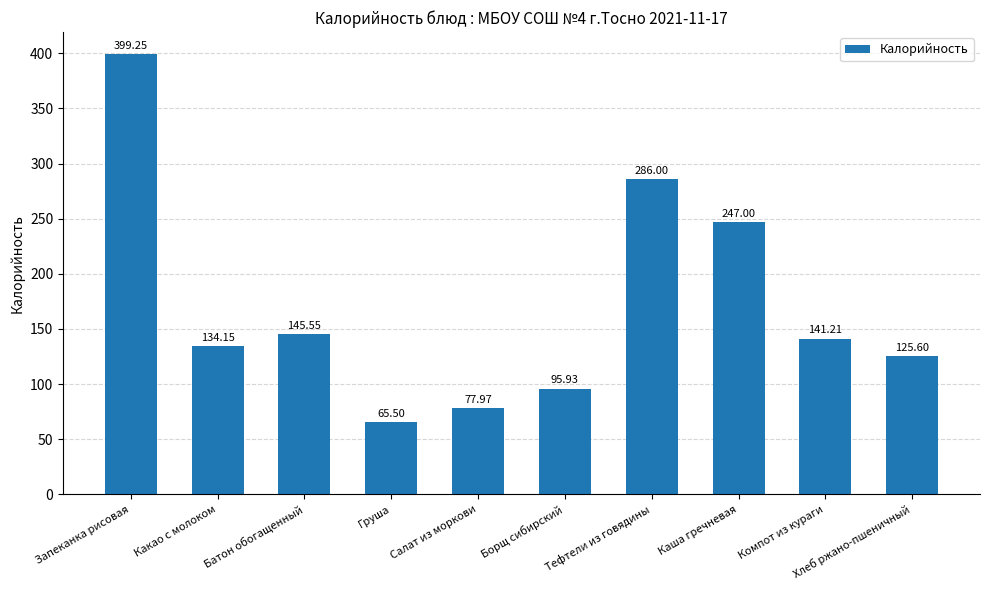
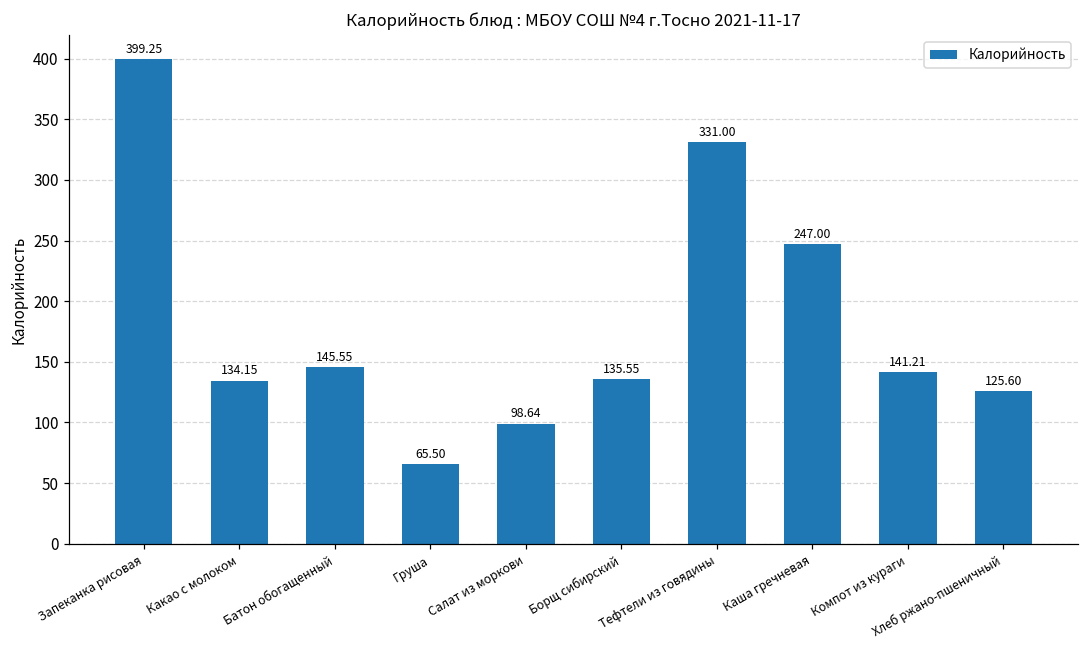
  {
    "Запеканка рисовая": 399.25,
    "Какао с молоком": 134.15,
    "Батон обогащенный": 145.55,
    "Груша": 65.50,
-   "Салат из моркови": 77.97,
-   "Борщ сибирский": 95.93,
-   "Тефтели из говядины": 286.00,
+   "Салат из моркови": 98.64,
+   "Борщ сибирский": 135.55,
+   "Тефтели из говядины": 331.00,
    "Каша гречневая": 247.00,
    "Компот из кураги": 141.21,
    "Хлеб ржано-пшеничный": 125.60
  }
